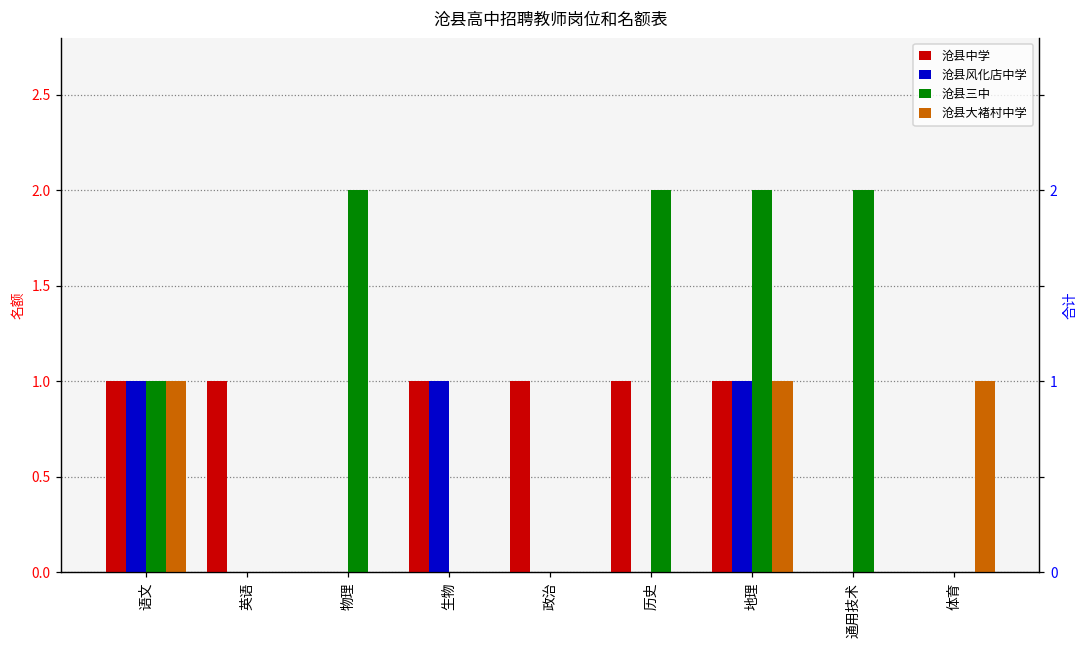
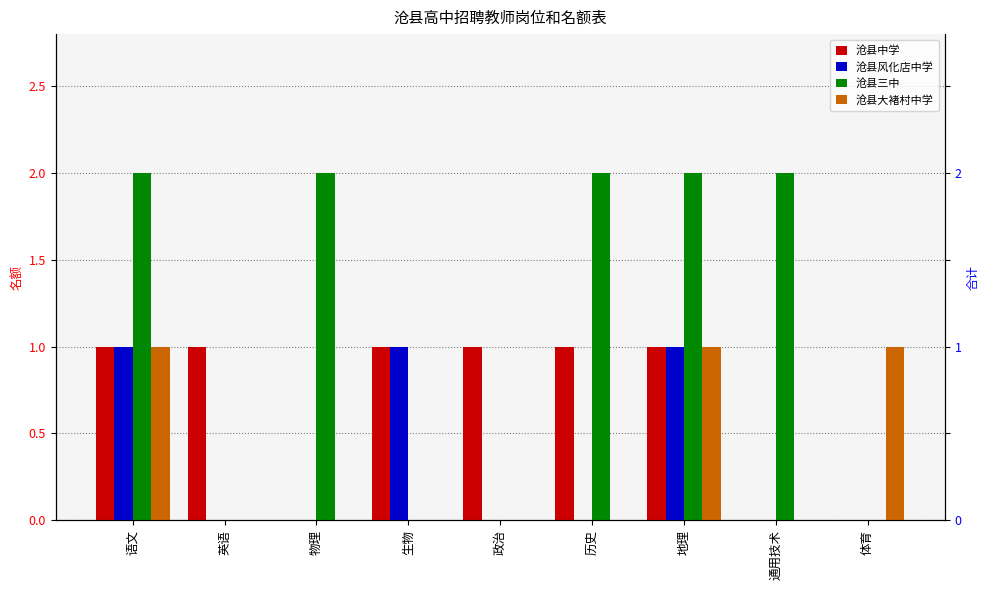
  {
    "沧县中学": {
      "语文": 1,
      "英语": 1,
      "物理": 0,
      "生物": 1,
      "政治": 1,
      "历史": 1,
      "地理": 1,
      "通用技术": 0,
      "体育": 0
    },
    "沧县风化店中学": {
      "语文": 1,
      "英语": 0,
      "物理": 0,
      "生物": 1,
      "政治": 0,
      "历史": 0,
      "地理": 1,
      "通用技术": 0,
      "体育": 0
    },
    "沧县三中": {
-     "语文": 1,
+     "语文": 2,
      "英语": 0,
      "物理": 2,
      "生物": 0,
      "政治": 0,
      "历史": 2,
      "地理": 2,
      "通用技术": 2,
      "体育": 0
    },
    "沧县大褚村中学": {
      "语文": 1,
      "英语": 0,
      "物理": 0,
      "生物": 0,
      "政治": 0,
      "历史": 0,
      "地理": 1,
      "通用技术": 0,
      "体育": 1
    }
  }
